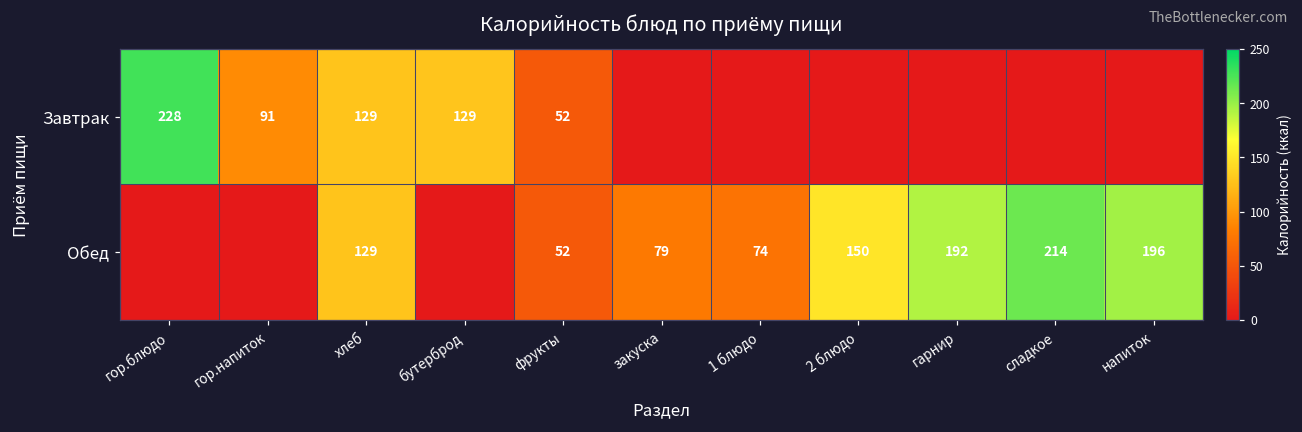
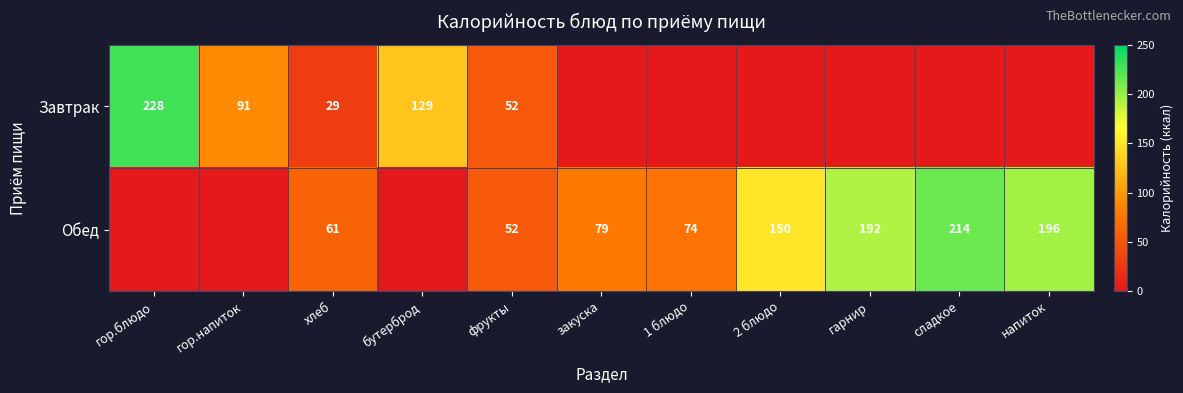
  {
    "Завтрак": {
      "гор.блюдо": 228,
      "гор.напиток": 91,
-     "хлеб": 129,
+     "хлеб": 29,
      "бутерброд": 129,
      "фрукты": 52
    },
    "Обед": {
-     "хлеб": 129,
+     "хлеб": 61,
      "фрукты": 52,
      "закуска": 79,
      "1 блюдо": 74,
      "2 блюдо": 150,
      "гарнир": 192,
      "сладкое": 214,
      "напиток": 196
    }
  }
